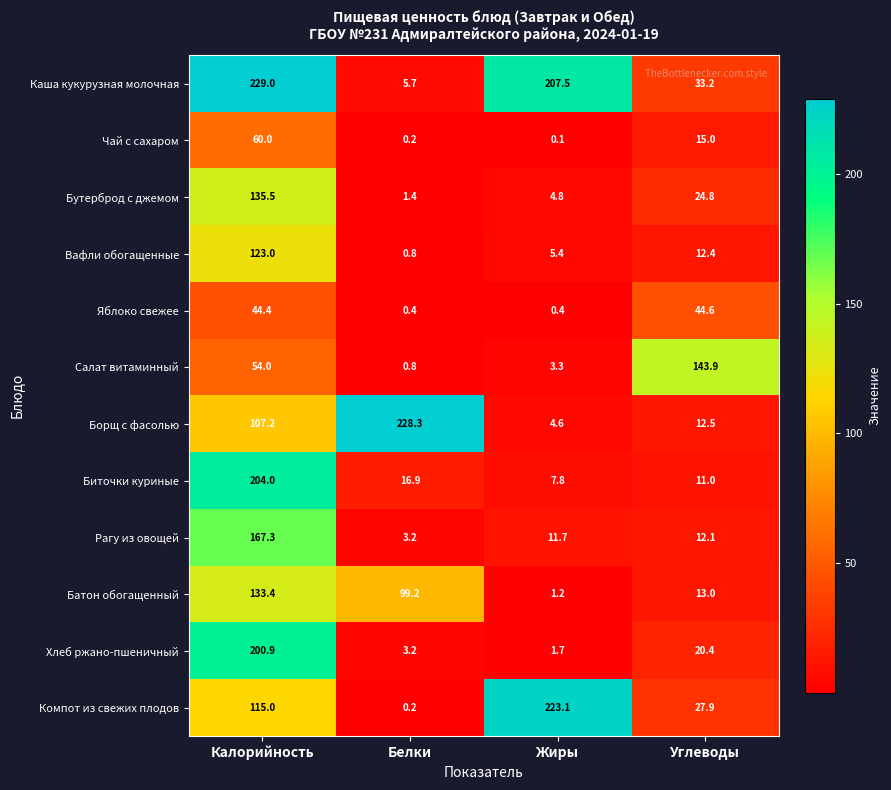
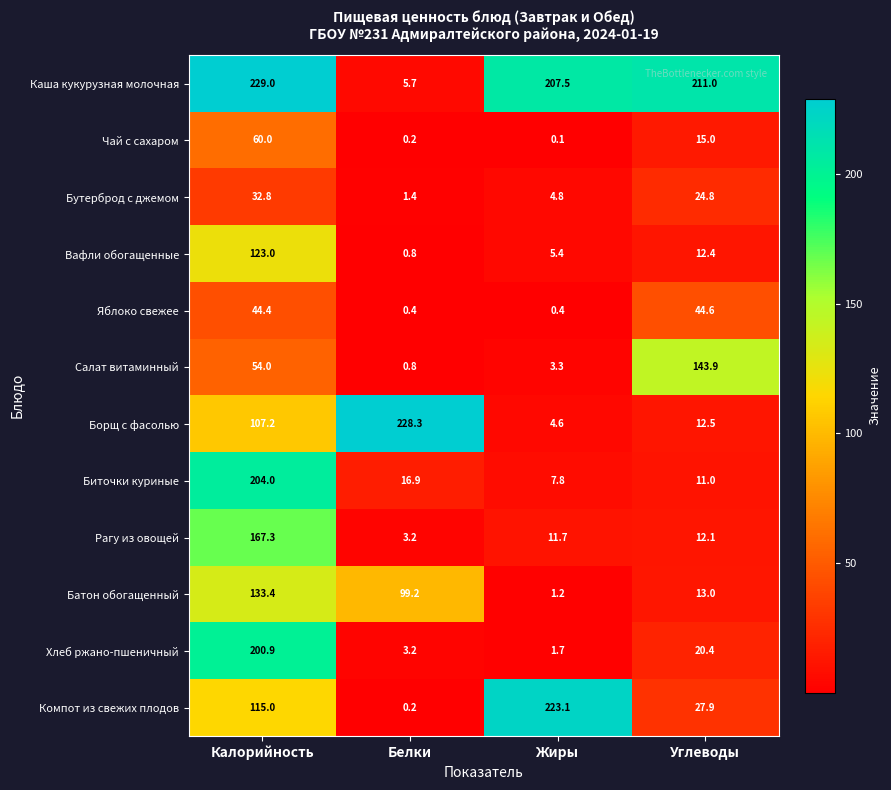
  {
    "Каша кукурузная молочная": {
      "Калорийность": 229.0,
      "Белки": 5.7,
      "Жиры": 207.5,
-     "Углеводы": 33.2
+     "Углеводы": 211.0
    },
    "Чай с сахаром": {
      "Калорийность": 60.0,
      "Белки": 0.2,
      "Жиры": 0.1,
      "Углеводы": 15.0
    },
    "Бутерброд с джемом": {
-     "Калорийность": 135.5,
+     "Калорийность": 32.8,
      "Белки": 1.4,
      "Жиры": 4.8,
      "Углеводы": 24.8
    },
    "Вафли обогащенные": {
      "Калорийность": 123.0,
      "Белки": 0.8,
      "Жиры": 5.4,
      "Углеводы": 12.4
    },
    "Яблоко свежее": {
      "Калорийность": 44.4,
      "Белки": 0.4,
      "Жиры": 0.4,
      "Углеводы": 44.6
    },
    "Салат витаминный": {
      "Калорийность": 54.0,
      "Белки": 0.8,
      "Жиры": 3.3,
      "Углеводы": 143.9
    },
    "Борщ с фасолью": {
      "Калорийность": 107.2,
      "Белки": 228.3,
      "Жиры": 4.6,
      "Углеводы": 12.5
    },
    "Биточки куриные": {
      "Калорийность": 204.0,
      "Белки": 16.9,
      "Жиры": 7.8,
      "Углеводы": 11.0
    },
    "Рагу из овощей": {
      "Калорийность": 167.3,
      "Белки": 3.2,
      "Жиры": 11.7,
      "Углеводы": 12.1
    },
    "Батон обогащенный": {
      "Калорийность": 133.4,
      "Белки": 99.2,
      "Жиры": 1.2,
      "Углеводы": 13.0
    },
    "Хлеб ржано-пшеничный": {
      "Калорийность": 200.9,
      "Белки": 3.2,
      "Жиры": 1.7,
      "Углеводы": 20.4
    },
    "Компот из свежих плодов": {
      "Калорийность": 115.0,
      "Белки": 0.2,
      "Жиры": 223.1,
      "Углеводы": 27.9
    }
  }
